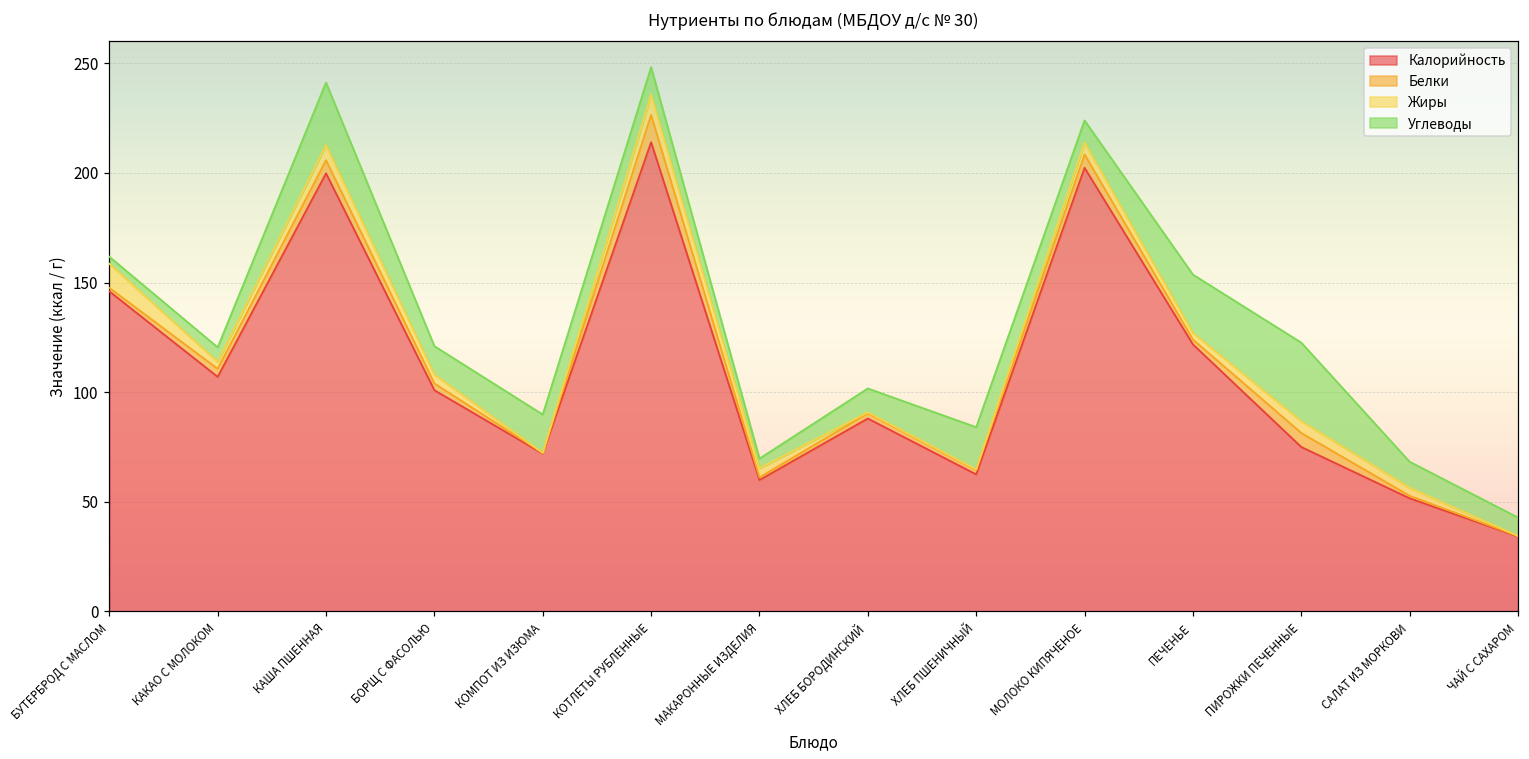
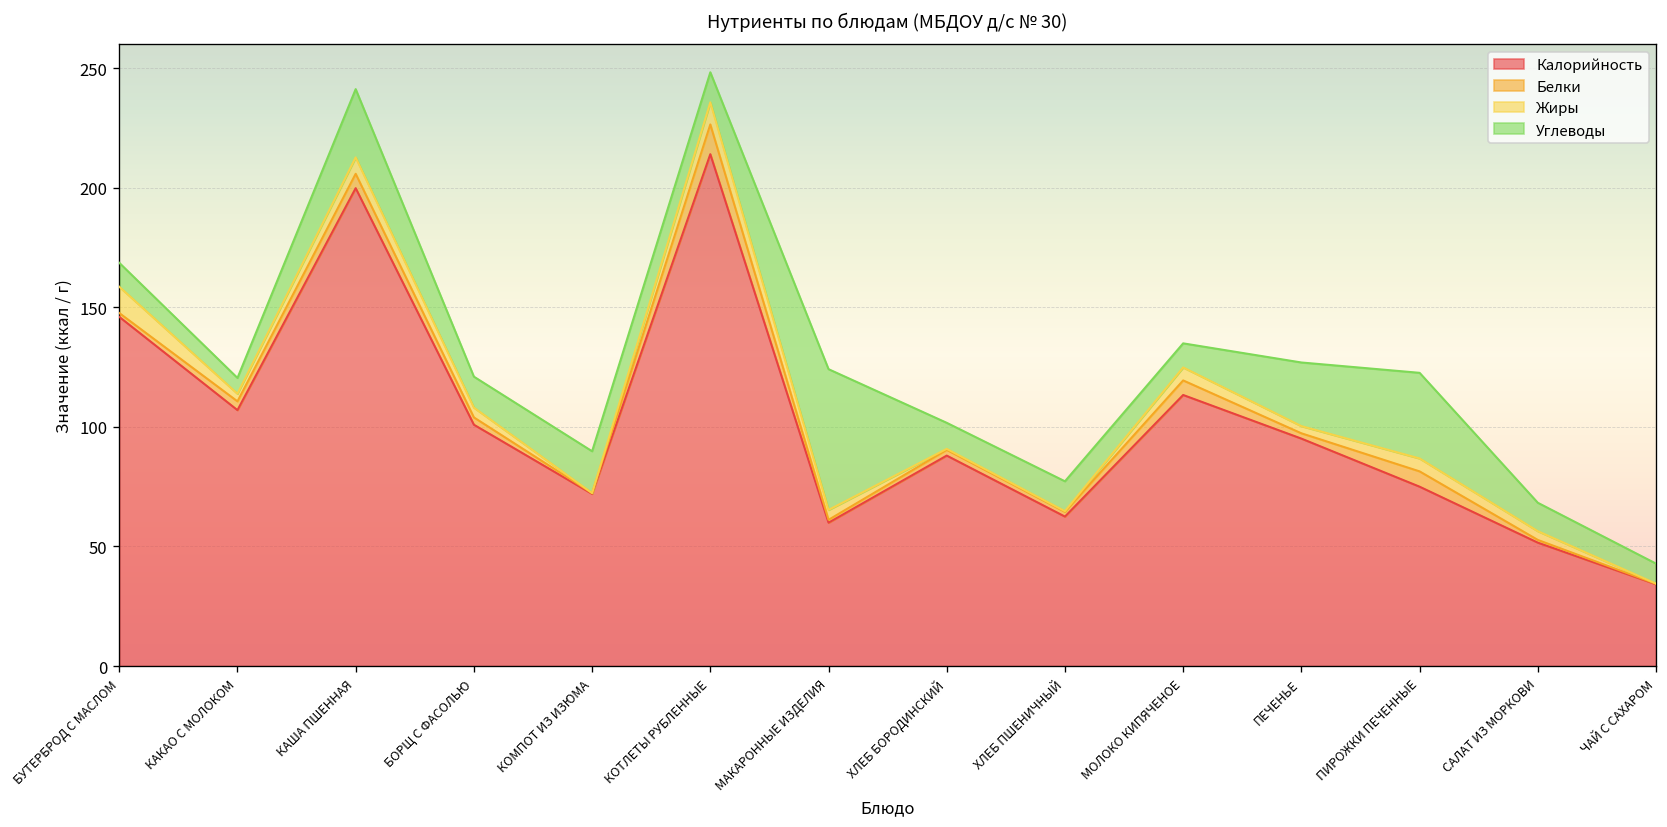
  {
    "Калорийность": {
      "БУТЕРБРОД С МАСЛОМ": 146,
      "КАКАО С МОЛОКОМ": 107,
      "КАША ПШЕННАЯ": 200,
      "БОРЩ С ФАСОЛЬЮ": 101,
      "КОТЛЕТЫ РУБЛЕННЫЕ": 214,
      "ХЛЕБ БОРОДИНСКИЙ": 88,
      "ХЛЕБ ПШЕНИЧНЫЙ": 63,
-     "МОЛОКО КИПЯЧЕНОЕ": 202,
-     "ПЕЧЕНЬЕ": 122,
+     "МОЛОКО КИПЯЧЕНОЕ": 113,
+     "ПЕЧЕНЬЕ": 95,
      "ПИРОЖКИ ПЕЧЕННЫЕ": 75
    },
    "Углеводы": {
-     "БУТЕРБРОД С МАСЛОМ": 3,
+     "БУТЕРБРОД С МАСЛОМ": 10,
      "КАКАО С МОЛОКОМ": 7,
      "КАША ПШЕННАЯ": 29,
      "БОРЩ С ФАСОЛЬЮ": 13,
      "КОМПОТ ИЗ ИЗЮМА": 18,
      "КОТЛЕТЫ РУБЛЕННЫЕ": 13,
-     "МАКАРОННЫЕ ИЗДЕЛИЯ": 4,
+     "МАКАРОННЫЕ ИЗДЕЛИЯ": 59,
      "ХЛЕБ БОРОДИНСКИЙ": 11,
-     "ХЛЕБ ПШЕНИЧНЫЙ": 19,
+     "ХЛЕБ ПШЕНИЧНЫЙ": 13,
      "МОЛОКО КИПЯЧЕНОЕ": 10,
      "ПЕЧЕНЬЕ": 27,
      "ПИРОЖКИ ПЕЧЕННЫЕ": 36,
      "САЛАТ ИЗ МОРКОВИ": 12,
      "ЧАЙ С САХАРОМ": 8
    }
  }
